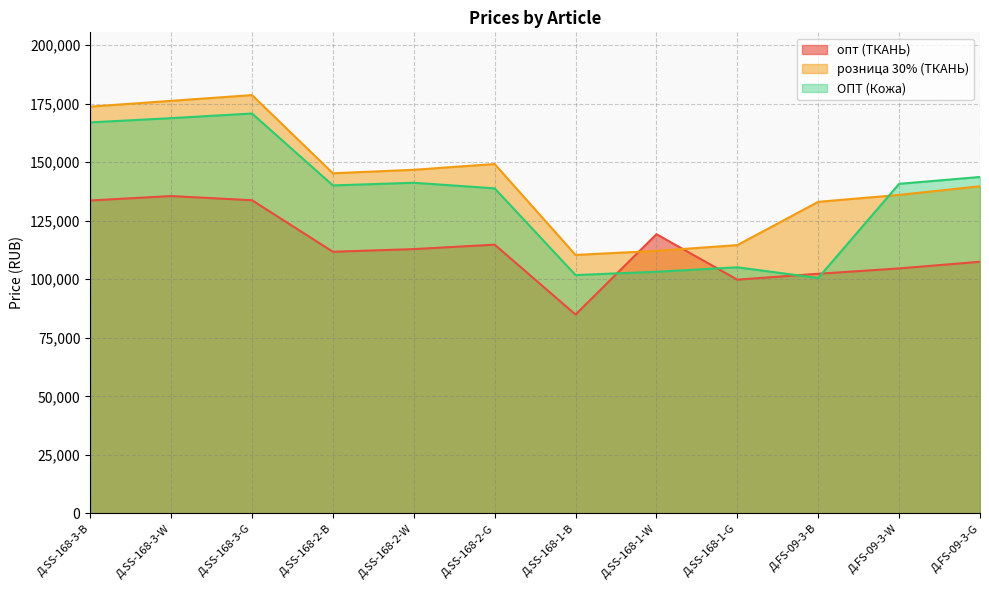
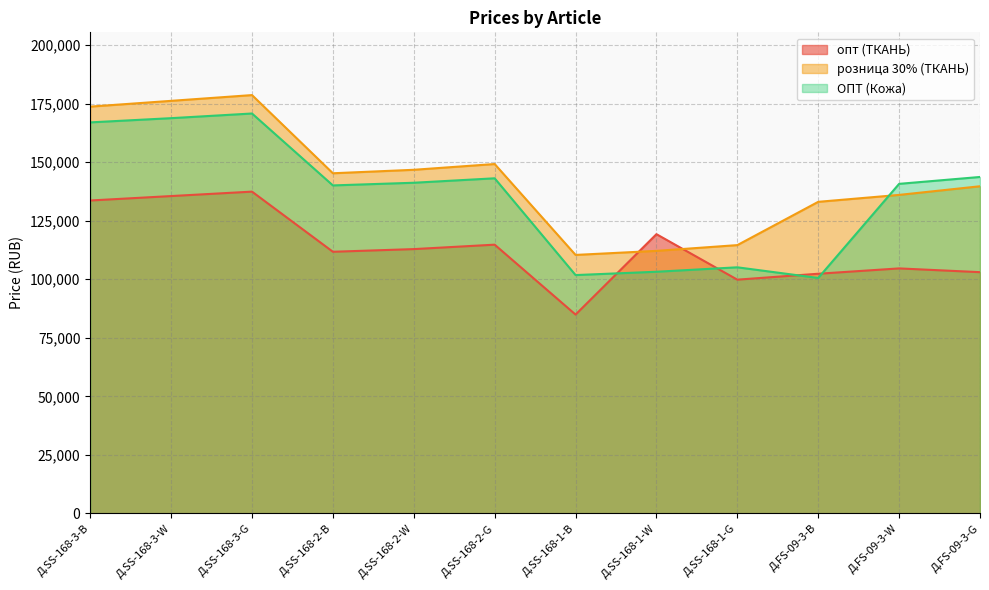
  {
    "опт (ТКАНЬ)": {
      "Д.SS-168-3-B": "134,000",
      "Д.SS-168-3-W": "136,000",
-     "Д.SS-168-3-G": "134,000",
+     "Д.SS-168-3-G": "137,000",
      "Д.SS-168-2-B": "112,000",
      "Д.SS-168-2-W": "113,000",
      "Д.SS-168-2-G": "115,000",
      "Д.SS-168-1-B": "85,000",
      "Д.SS-168-1-W": "119,000",
      "Д.SS-168-1-G": "100,000",
      "Д.FS-09-3-B": "102,000",
      "Д.FS-09-3-W": "105,000",
-     "Д.FS-09-3-G": "107,000"
+     "Д.FS-09-3-G": "103,000"
    },
    "розница 30% (ТКАНЬ)": {
      "Д.SS-168-3-B": "174,000",
      "Д.SS-168-3-W": "176,000",
      "Д.SS-168-3-G": "179,000",
      "Д.SS-168-2-B": "145,000",
      "Д.SS-168-2-W": "147,000",
      "Д.SS-168-2-G": "149,000",
      "Д.SS-168-1-B": "110,000",
      "Д.SS-168-1-W": "112,000",
      "Д.SS-168-1-G": "115,000",
      "Д.FS-09-3-B": "133,000",
      "Д.FS-09-3-W": "136,000",
      "Д.FS-09-3-G": "140,000"
    },
    "ОПТ (Кожа)": {
      "Д.SS-168-3-B": "167,000",
      "Д.SS-168-3-W": "169,000",
      "Д.SS-168-3-G": "171,000",
      "Д.SS-168-2-B": "140,000",
      "Д.SS-168-2-W": "141,000",
-     "Д.SS-168-2-G": "139,000",
+     "Д.SS-168-2-G": "143,000",
      "Д.SS-168-1-B": "102,000",
      "Д.SS-168-1-W": "103,000",
      "Д.SS-168-1-G": "105,000",
      "Д.FS-09-3-B": "101,000",
      "Д.FS-09-3-W": "141,000",
      "Д.FS-09-3-G": "144,000"
    }
  }
